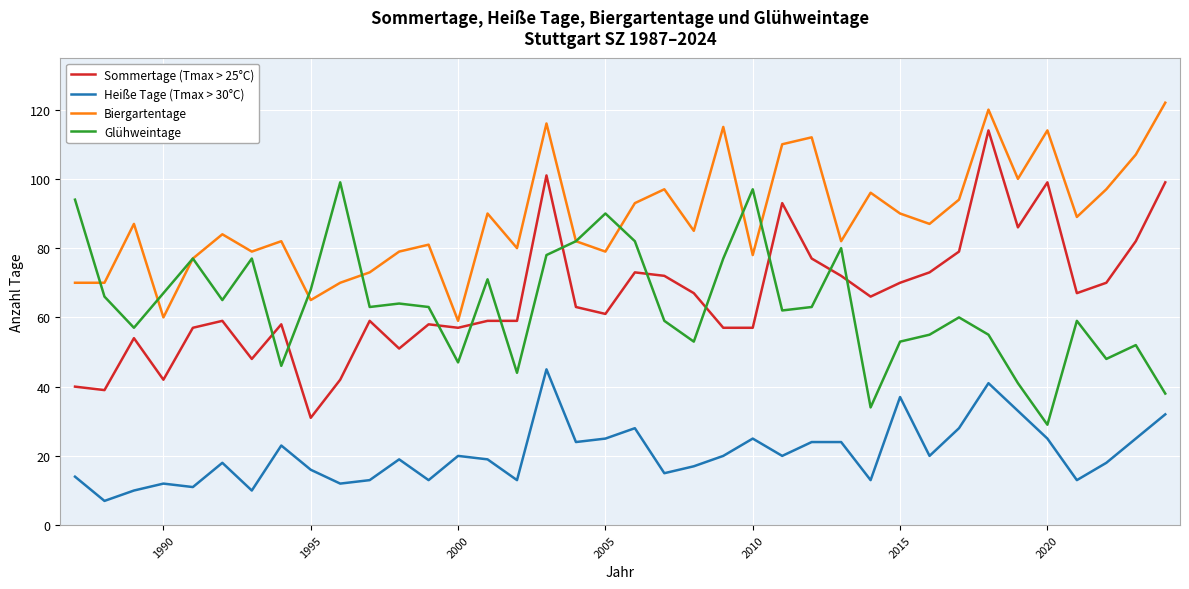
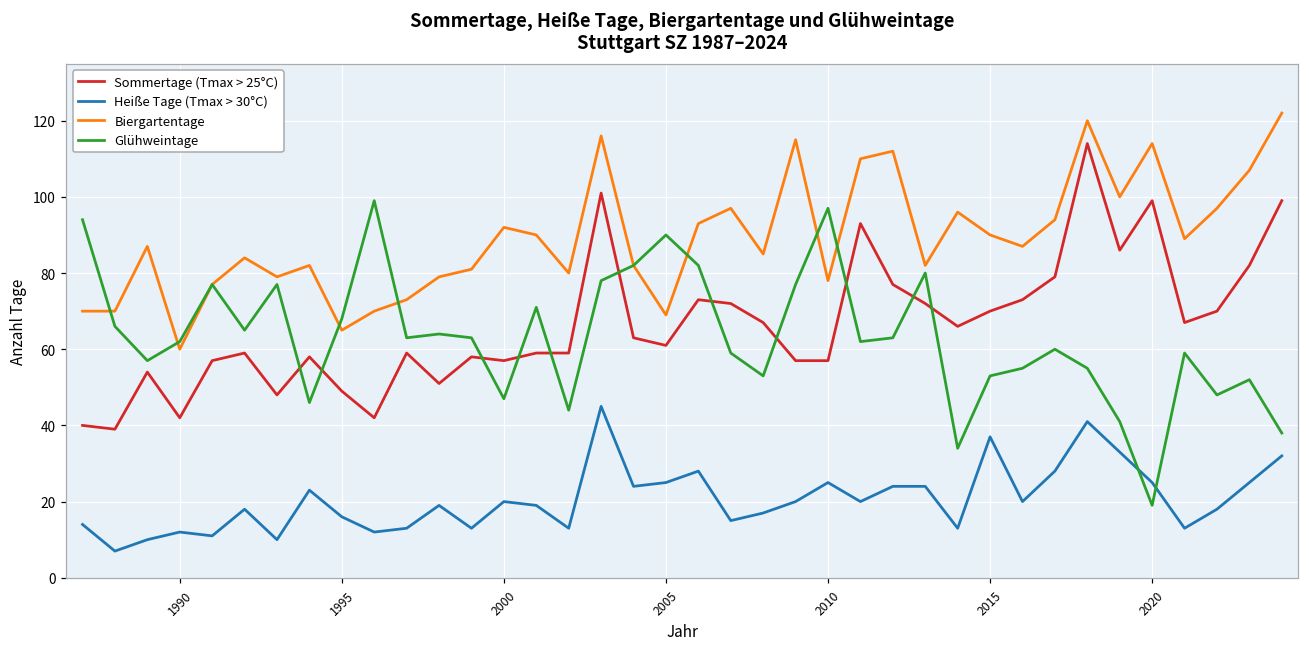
  {
    "Sommertage (Tmax > 25°C)": {
      "1990": 42,
-     "1995": 31,
+     "1995": 49,
      "2000": 57,
      "2005": 61,
      "2010": 57,
      "2015": 70,
      "2020": 99
    },
    "Heiße Tage (Tmax > 30°C)": {
      "1990": 12,
      "1995": 16,
      "2000": 20,
      "2005": 25,
      "2010": 25,
      "2015": 37,
      "2020": 25
    },
    "Biergartentage": {
      "1990": 60,
      "1995": 65,
-     "2000": 59,
-     "2005": 79,
+     "2000": 92,
+     "2005": 69,
      "2010": 78,
      "2015": 90,
      "2020": 114
    },
    "Glühweintage": {
-     "1990": 67,
+     "1990": 62,
      "1995": 68,
      "2000": 47,
      "2005": 90,
      "2010": 97,
      "2015": 53,
-     "2020": 29
+     "2020": 19
    }
  }
